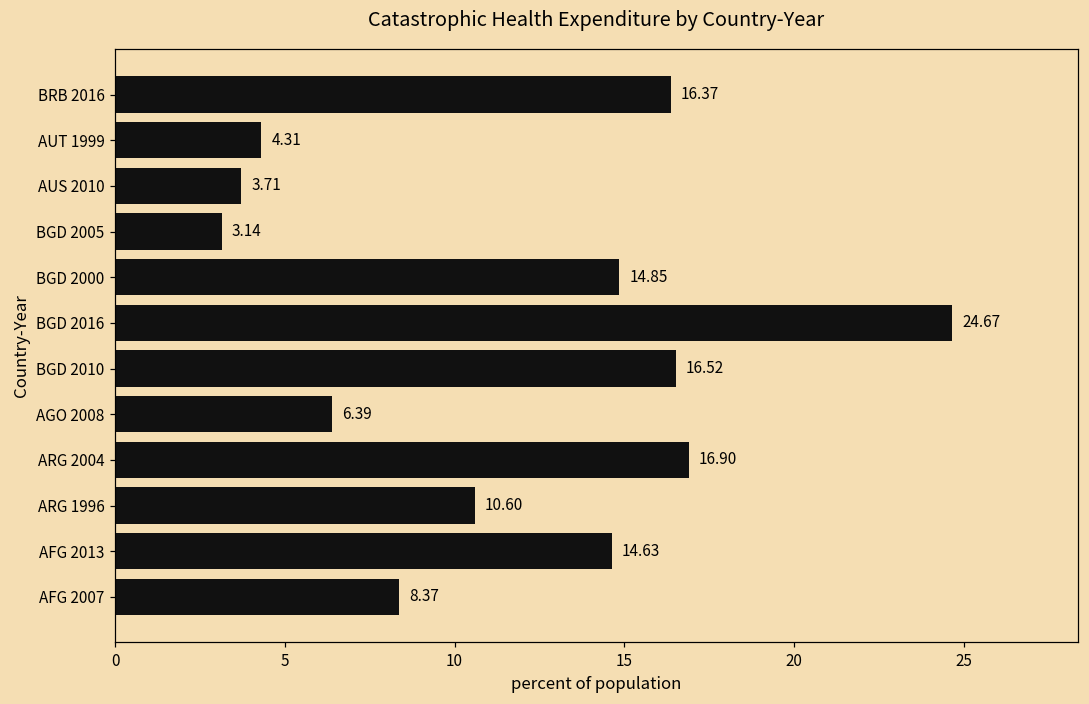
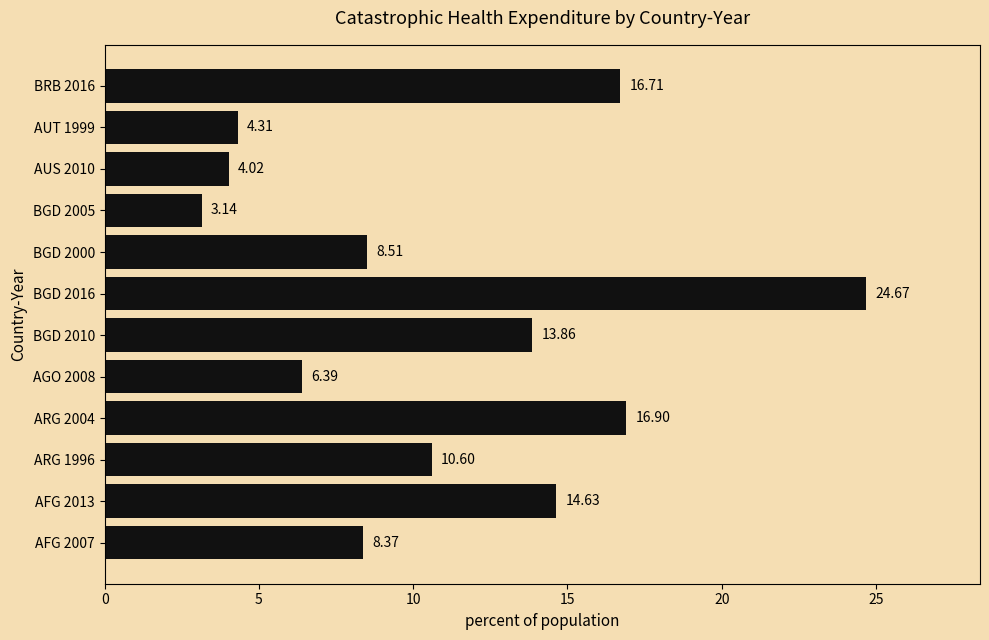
  {
-   "BRB 2016": 16.37,
+   "BRB 2016": 16.71,
    "AUT 1999": 4.31,
-   "AUS 2010": 3.71,
+   "AUS 2010": 4.02,
    "BGD 2005": 3.14,
-   "BGD 2000": 14.85,
+   "BGD 2000": 8.51,
    "BGD 2016": 24.67,
-   "BGD 2010": 16.52,
+   "BGD 2010": 13.86,
    "AGO 2008": 6.39,
    "ARG 2004": 16.90,
    "ARG 1996": 10.60,
    "AFG 2013": 14.63,
    "AFG 2007": 8.37
  }
